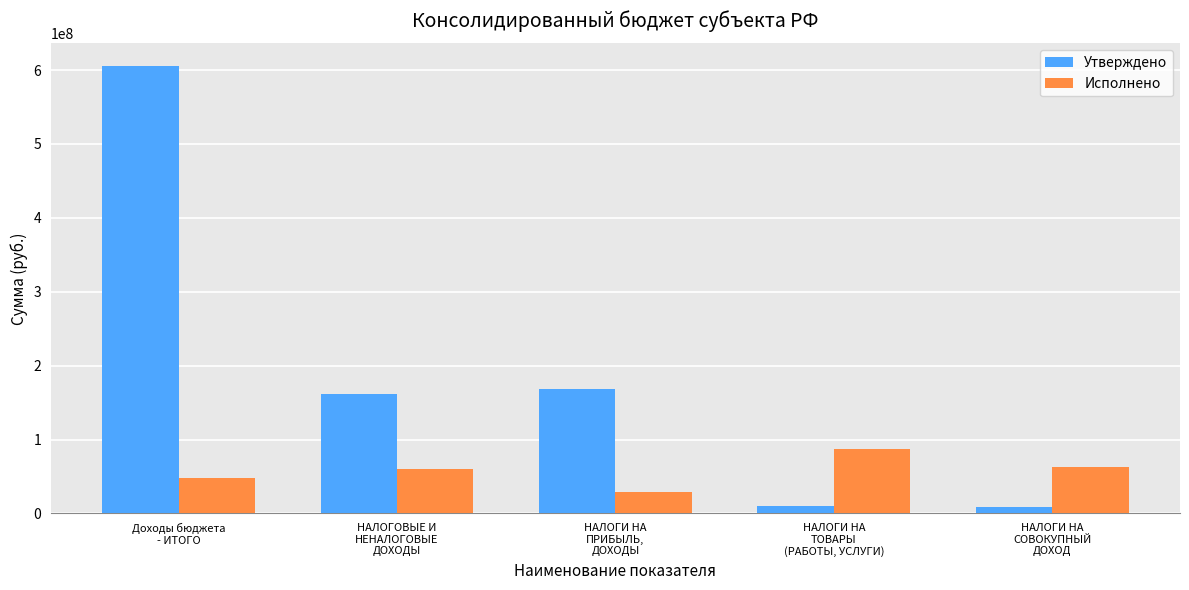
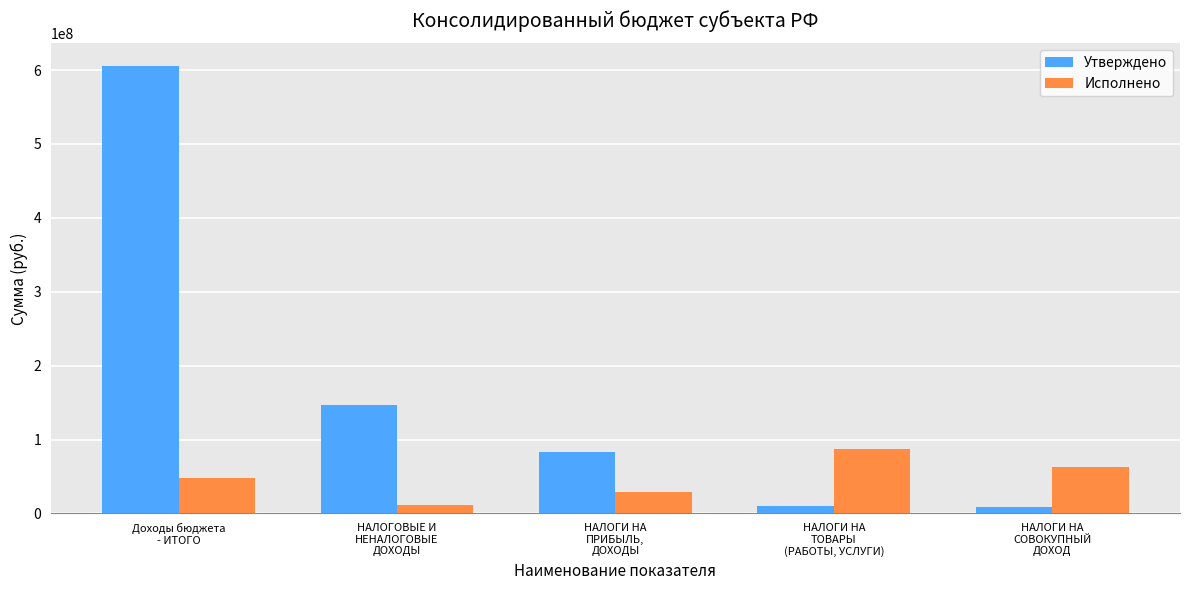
  {
    "Утверждено": {
      "Доходы бюджета - ИТОГО": 610000000,
-     "НАЛОГОВЫЕ И НЕНАЛОГОВЫЕ ДОХОДЫ": 160000000,
-     "НАЛОГИ НА ПРИБЫЛЬ, ДОХОДЫ": 170000000,
+     "НАЛОГОВЫЕ И НЕНАЛОГОВЫЕ ДОХОДЫ": 150000000,
+     "НАЛОГИ НА ПРИБЫЛЬ, ДОХОДЫ": 80000000,
      "НАЛОГИ НА ТОВАРЫ (РАБОТЫ, УСЛУГИ)": 10000000,
      "НАЛОГИ НА СОВОКУПНЫЙ ДОХОД": 10000000
    },
    "Исполнено": {
      "Доходы бюджета - ИТОГО": 50000000,
-     "НАЛОГОВЫЕ И НЕНАЛОГОВЫЕ ДОХОДЫ": 60000000,
+     "НАЛОГОВЫЕ И НЕНАЛОГОВЫЕ ДОХОДЫ": 10000000,
      "НАЛОГИ НА ПРИБЫЛЬ, ДОХОДЫ": 30000000,
      "НАЛОГИ НА ТОВАРЫ (РАБОТЫ, УСЛУГИ)": 90000000,
      "НАЛОГИ НА СОВОКУПНЫЙ ДОХОД": 60000000
    }
  }
